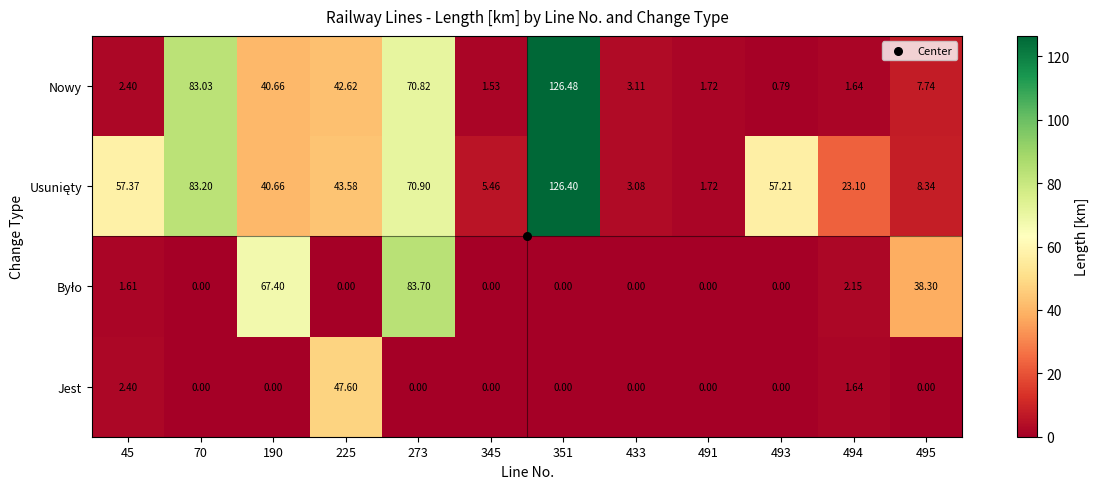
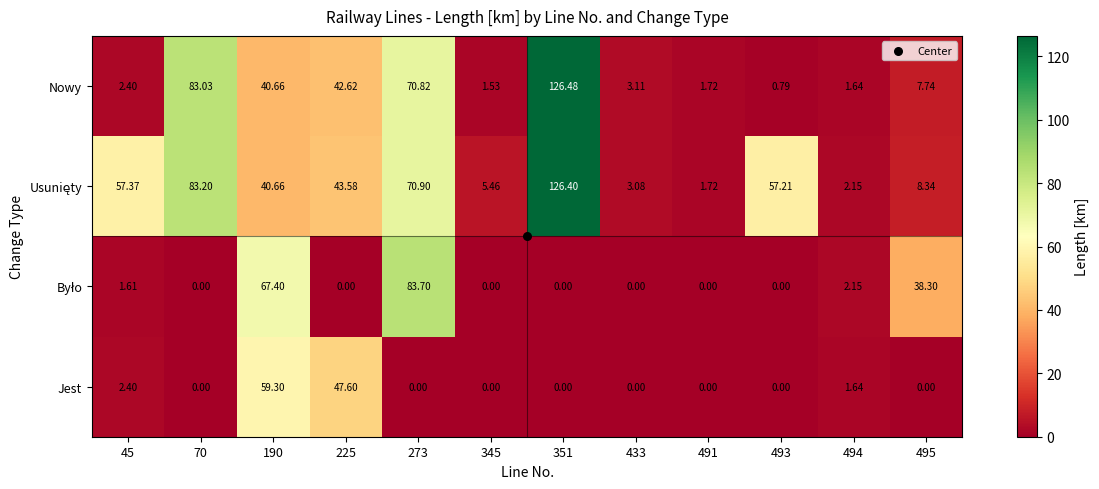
  {
    "Nowy": {
      "45": 2.40,
      "70": 83.03,
      "190": 40.66,
      "225": 42.62,
      "273": 70.82,
      "345": 1.53,
      "351": 126.48,
      "433": 3.11,
      "491": 1.72,
      "493": 0.79,
      "494": 1.64,
      "495": 7.74
    },
    "Usunięty": {
      "45": 57.37,
      "70": 83.20,
      "190": 40.66,
      "225": 43.58,
      "273": 70.90,
      "345": 5.46,
      "351": 126.40,
      "433": 3.08,
      "491": 1.72,
      "493": 57.21,
-     "494": 23.10,
+     "494": 2.15,
      "495": 8.34
    },
    "Było": {
      "45": 1.61,
      "70": 0.00,
      "190": 67.40,
      "225": 0.00,
      "273": 83.70,
      "345": 0.00,
      "351": 0.00,
      "433": 0.00,
      "491": 0.00,
      "493": 0.00,
      "494": 2.15,
      "495": 38.30
    },
    "Jest": {
      "45": 2.40,
      "70": 0.00,
-     "190": 0.00,
+     "190": 59.30,
      "225": 47.60,
      "273": 0.00,
      "345": 0.00,
      "351": 0.00,
      "433": 0.00,
      "491": 0.00,
      "493": 0.00,
      "494": 1.64,
      "495": 0.00
    }
  }
